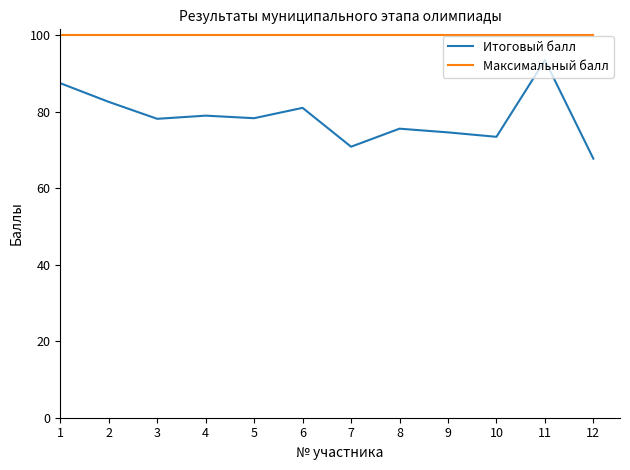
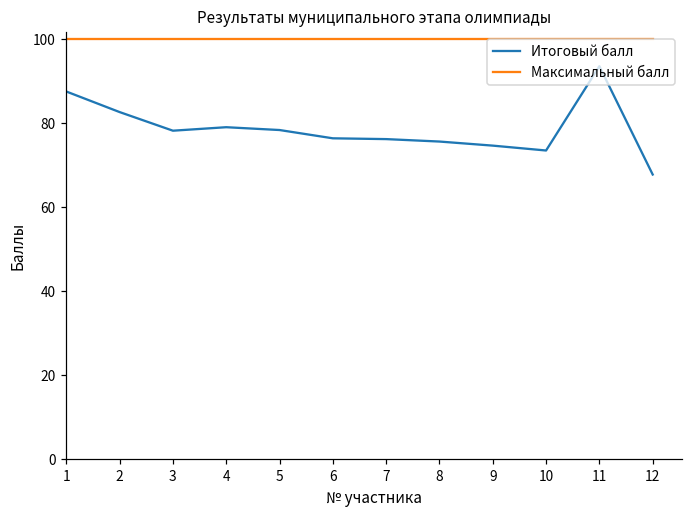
  {
    "Итоговый балл": {
      "1": 88,
      "2": 83,
      "3": 78,
      "4": 79,
      "5": 78,
-     "6": 81,
-     "7": 71,
+     "6": 76,
+     "7": 76,
      "8": 76,
      "9": 75,
      "10": 73,
      "12": 68
    },
    "Максимальный балл": {
      "1": 100,
      "2": 100,
      "3": 100,
      "4": 100,
      "5": 100,
      "6": 100,
      "7": 100,
      "8": 100,
      "9": 100,
      "10": 100,
      "11": 100,
      "12": 100
    }
  }
